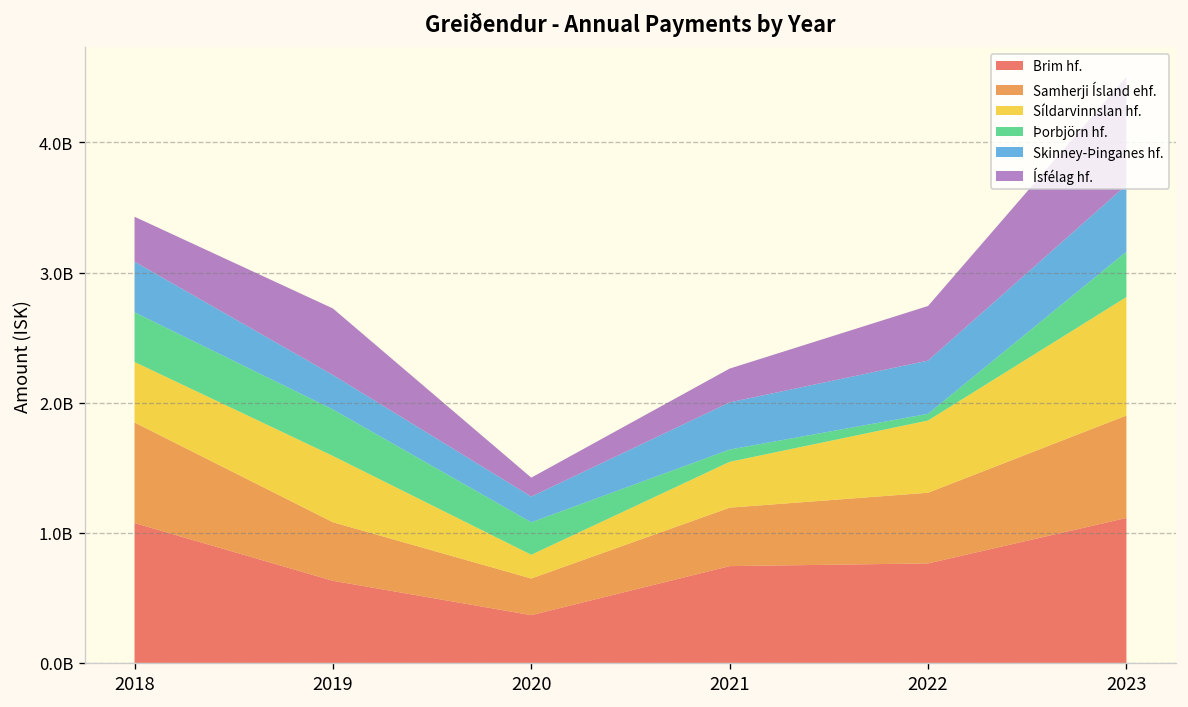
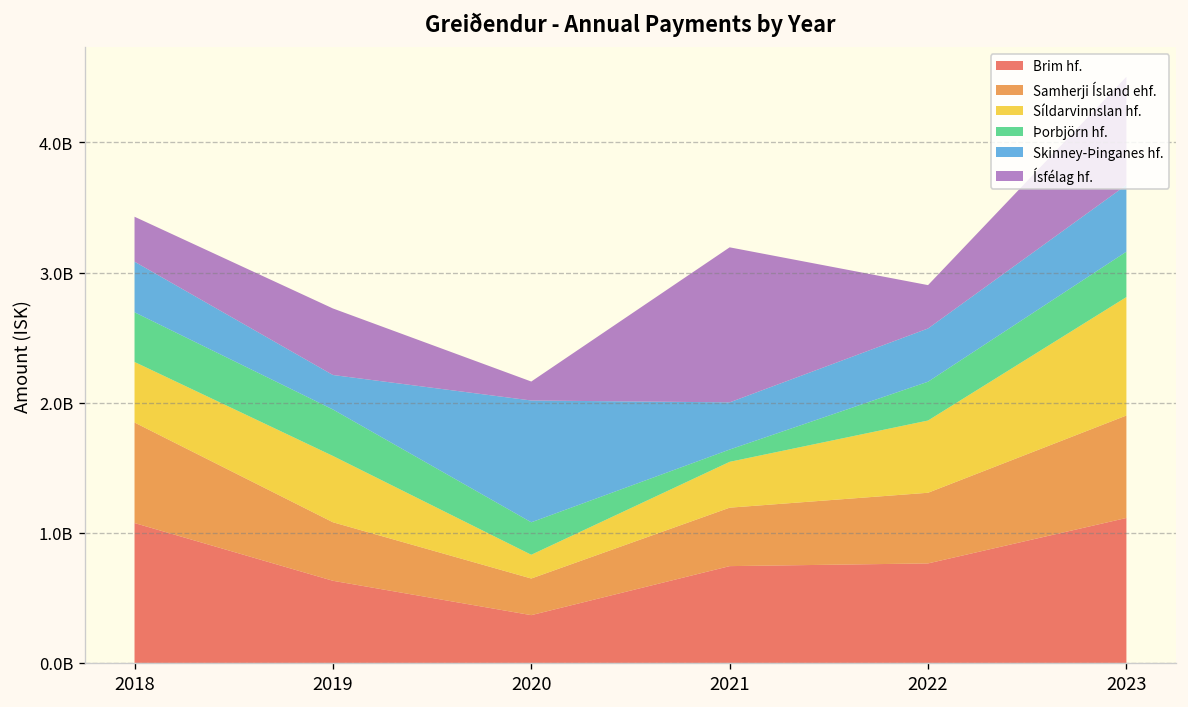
  {
    "Síldarvinnslan hf.": {
      "2018": 470000000,
      "2019": 510000000,
      "2020": 180000000,
      "2021": 350000000,
      "2022": 560000000,
      "2023": 910000000
    },
    "Þorbjörn hf.": {
      "2018": 380000000,
      "2019": 360000000,
      "2020": 250000000,
      "2021": 90000000,
-     "2022": 50000000,
+     "2022": 300000000,
      "2023": 350000000
    },
    "Skinney-Þinganes hf.": {
      "2018": 390000000,
      "2019": 260000000,
-     "2020": 200000000,
+     "2020": 940000000,
      "2021": 360000000,
      "2022": 410000000,
      "2023": 510000000
    },
    "Ísfélag hf.": {
      "2018": 350000000,
      "2019": 510000000,
      "2020": 150000000,
-     "2021": 260000000,
-     "2022": 420000000
+     "2021": 1190000000,
+     "2022": 330000000
    }
  }
